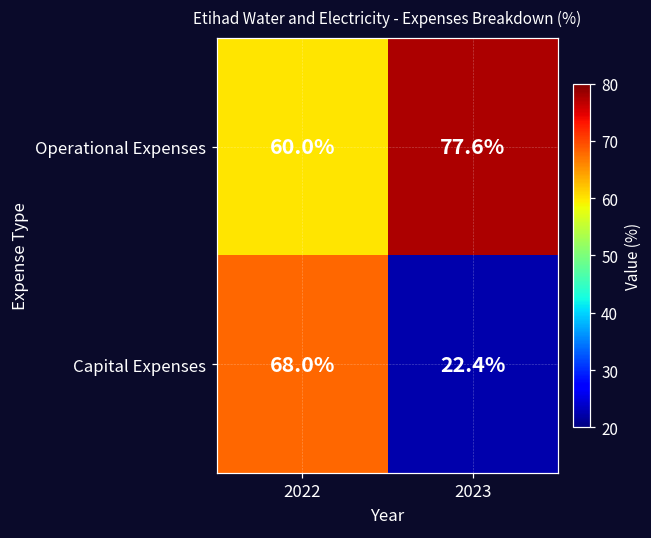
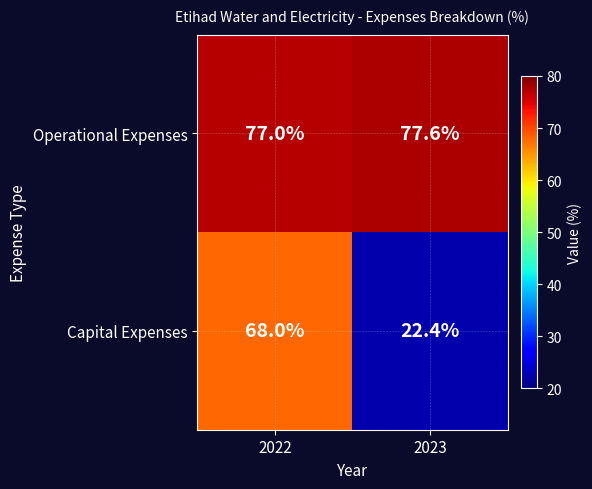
  {
    "Operational Expenses": {
-     "2022": "60.0%",
+     "2022": "77.0%",
      "2023": "77.6%"
    },
    "Capital Expenses": {
      "2022": "68.0%",
      "2023": "22.4%"
    }
  }
